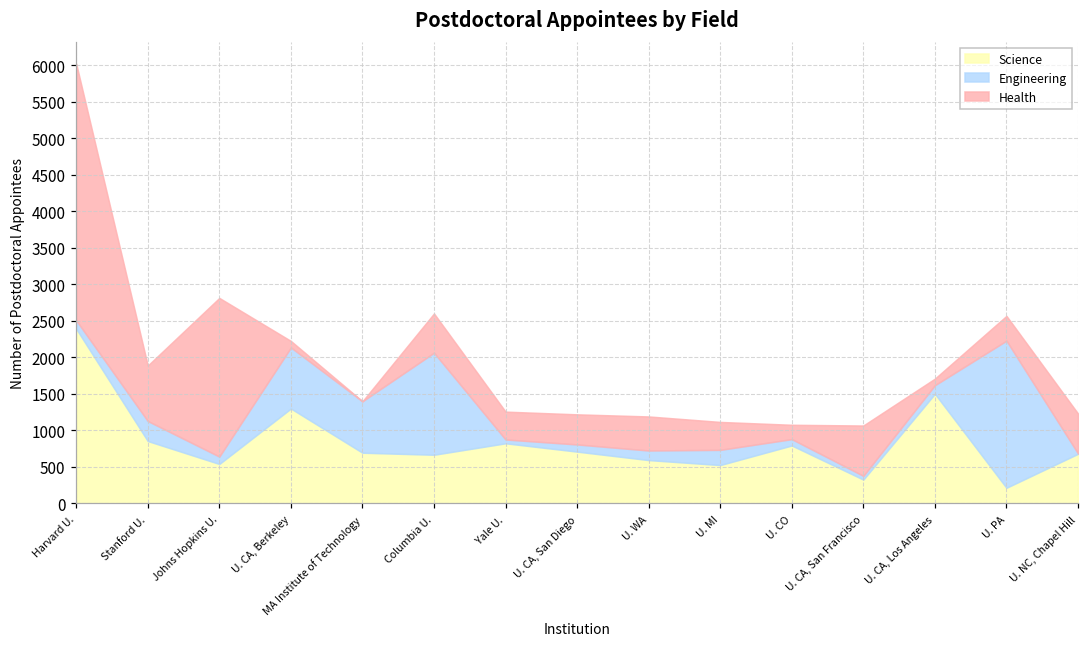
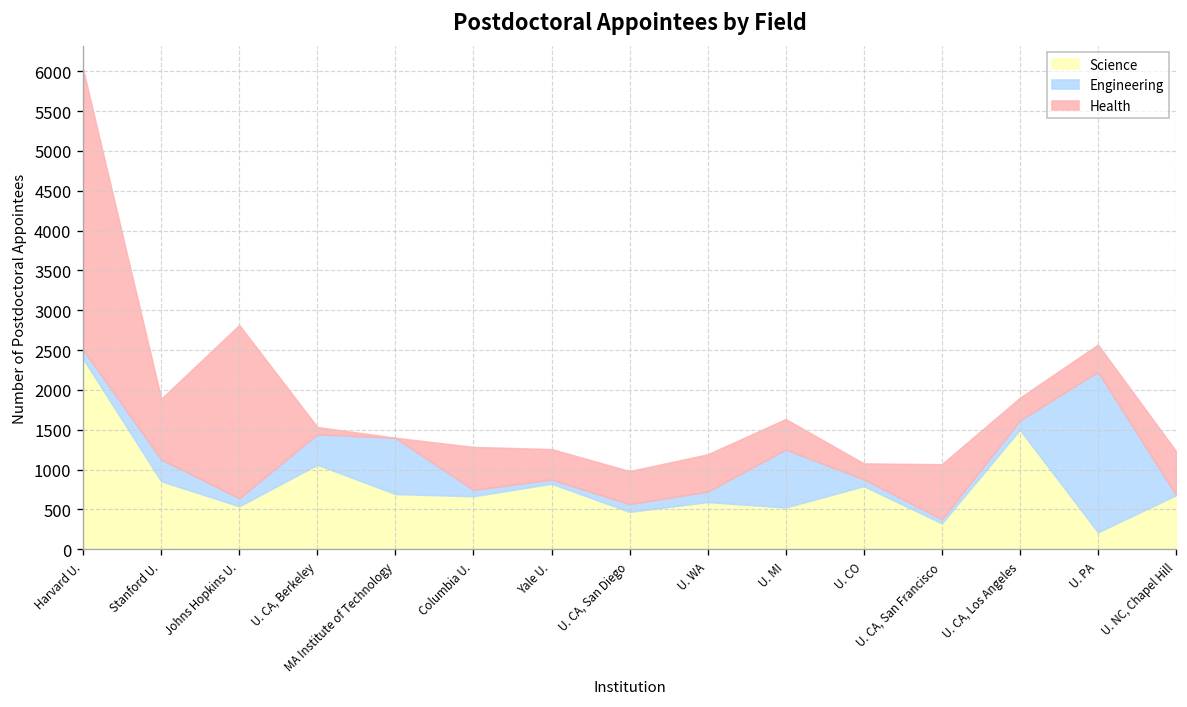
  {
    "Science": {
      "Harvard U.": 2400,
      "Stanford U.": 900,
      "Johns Hopkins U.": 500,
-     "U. CA, Berkeley": 1300,
+     "U. CA, Berkeley": 1100,
      "MA Institute of Technology": 700,
      "Columbia U.": 700,
      "Yale U.": 800,
-     "U. CA, San Diego": 700,
+     "U. CA, San Diego": 500,
      "U. WA": 600,
      "U. MI": 500,
      "U. CO": 800,
      "U. CA, San Francisco": 300,
      "U. CA, Los Angeles": 1500,
      "U. PA": 200
    },
    "Engineering": {
      "Harvard U.": 100,
      "Stanford U.": 300,
      "Johns Hopkins U.": 100,
-     "U. CA, Berkeley": 800,
-     "Columbia U.": 1400,
+     "U. CA, Berkeley": 400,
+     "Columbia U.": 100,
      "Yale U.": 100,
      "U. CA, San Diego": 100,
      "U. WA": 100,
-     "U. MI": 200,
+     "U. MI": 700,
      "U. CO": 100,
      "U. CA, San Francisco": 100,
      "U. CA, Los Angeles": 100,
      "U. PA": 2000
    },
    "Health": {
      "Harvard U.": 3500,
      "Stanford U.": 800,
      "Johns Hopkins U.": 2200,
      "U. CA, Berkeley": 100,
      "Columbia U.": 500,
      "Yale U.": 400,
      "U. CA, San Diego": 400,
      "U. WA": 500,
      "U. MI": 400,
      "U. CO": 200,
      "U. CA, San Francisco": 700,
-     "U. CA, Los Angeles": 100,
+     "U. CA, Los Angeles": 300,
      "U. PA": 300,
      "U. NC, Chapel Hill": 500
    }
  }
